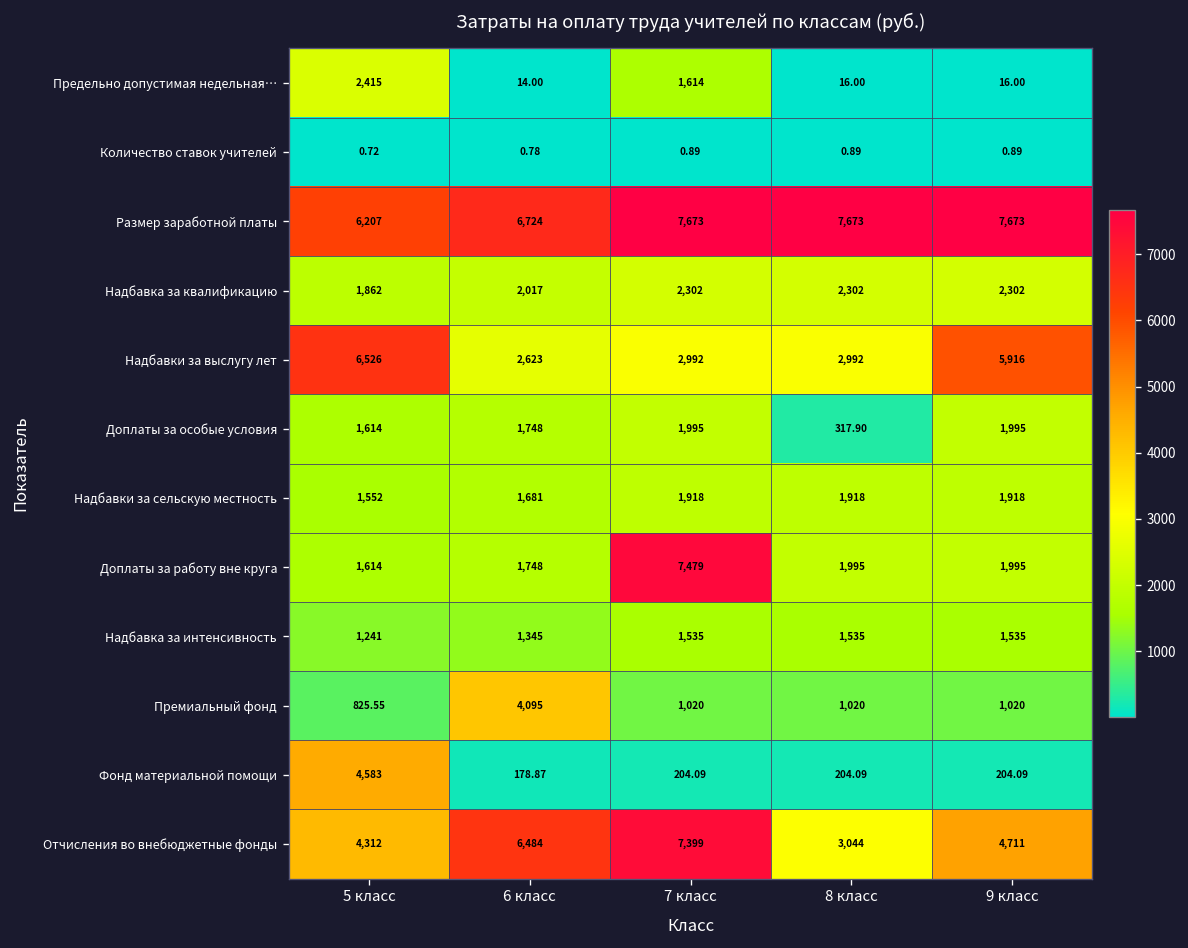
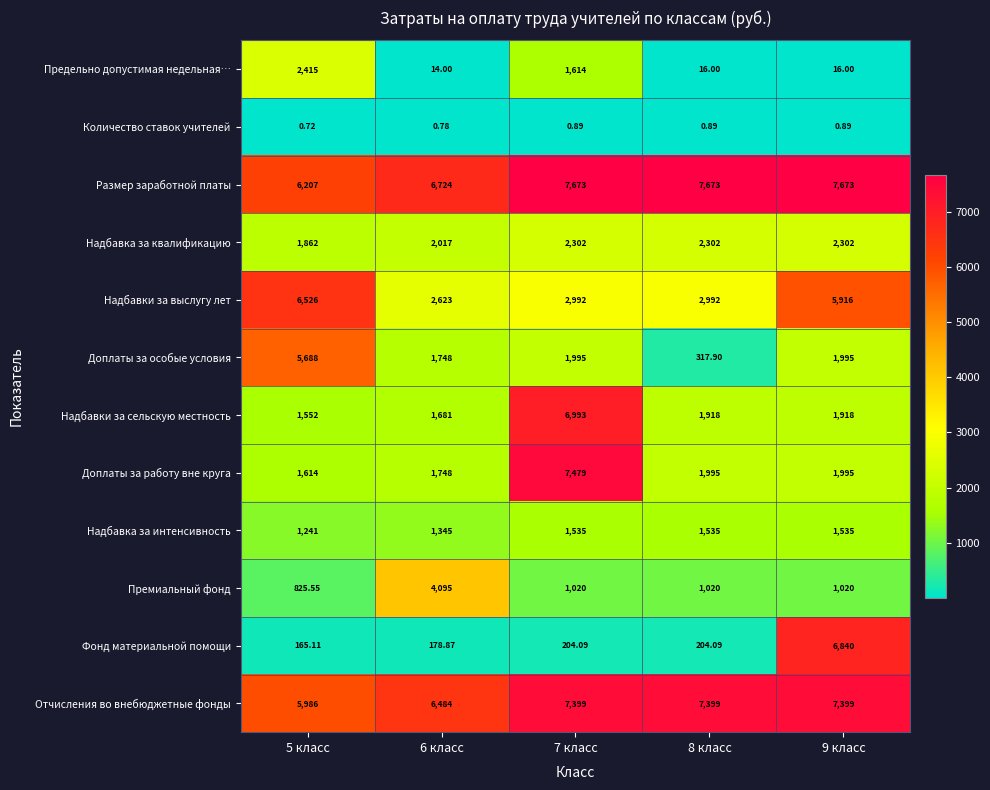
  {
    "Предельно допустимая недельная…": {
      "5 класс": "2,415",
      "6 класс": "14.00",
      "7 класс": "1,614",
      "8 класс": "16.00",
      "9 класс": "16.00"
    },
    "Количество ставок учителей": {
      "5 класс": "0.72",
      "6 класс": "0.78",
      "7 класс": "0.89",
      "8 класс": "0.89",
      "9 класс": "0.89"
    },
    "Размер заработной платы": {
      "5 класс": "6,207",
      "6 класс": "6,724",
      "7 класс": "7,673",
      "8 класс": "7,673",
      "9 класс": "7,673"
    },
    "Надбавка за квалификацию": {
      "5 класс": "1,862",
      "6 класс": "2,017",
      "7 класс": "2,302",
      "8 класс": "2,302",
      "9 класс": "2,302"
    },
    "Надбавки за выслугу лет": {
      "5 класс": "6,526",
      "6 класс": "2,623",
      "7 класс": "2,992",
      "8 класс": "2,992",
      "9 класс": "5,916"
    },
    "Доплаты за особые условия": {
-     "5 класс": "1,614",
+     "5 класс": "5,688",
      "6 класс": "1,748",
      "7 класс": "1,995",
      "8 класс": "317.90",
      "9 класс": "1,995"
    },
    "Надбавки за сельскую местность": {
      "5 класс": "1,552",
      "6 класс": "1,681",
-     "7 класс": "1,918",
+     "7 класс": "6,993",
      "8 класс": "1,918",
      "9 класс": "1,918"
    },
    "Доплаты за работу вне круга": {
      "5 класс": "1,614",
      "6 класс": "1,748",
      "7 класс": "7,479",
      "8 класс": "1,995",
      "9 класс": "1,995"
    },
    "Надбавка за интенсивность": {
      "5 класс": "1,241",
      "6 класс": "1,345",
      "7 класс": "1,535",
      "8 класс": "1,535",
      "9 класс": "1,535"
    },
    "Премиальный фонд": {
      "5 класс": "825.55",
      "6 класс": "4,095",
      "7 класс": "1,020",
      "8 класс": "1,020",
      "9 класс": "1,020"
    },
    "Фонд материальной помощи": {
-     "5 класс": "4,583",
+     "5 класс": "165.11",
      "6 класс": "178.87",
      "7 класс": "204.09",
      "8 класс": "204.09",
-     "9 класс": "204.09"
+     "9 класс": "6,840"
    },
    "Отчисления во внебюджетные фонды": {
-     "5 класс": "4,312",
+     "5 класс": "5,986",
      "6 класс": "6,484",
      "7 класс": "7,399",
-     "8 класс": "3,044",
-     "9 класс": "4,711"
+     "8 класс": "7,399",
+     "9 класс": "7,399"
    }
  }
